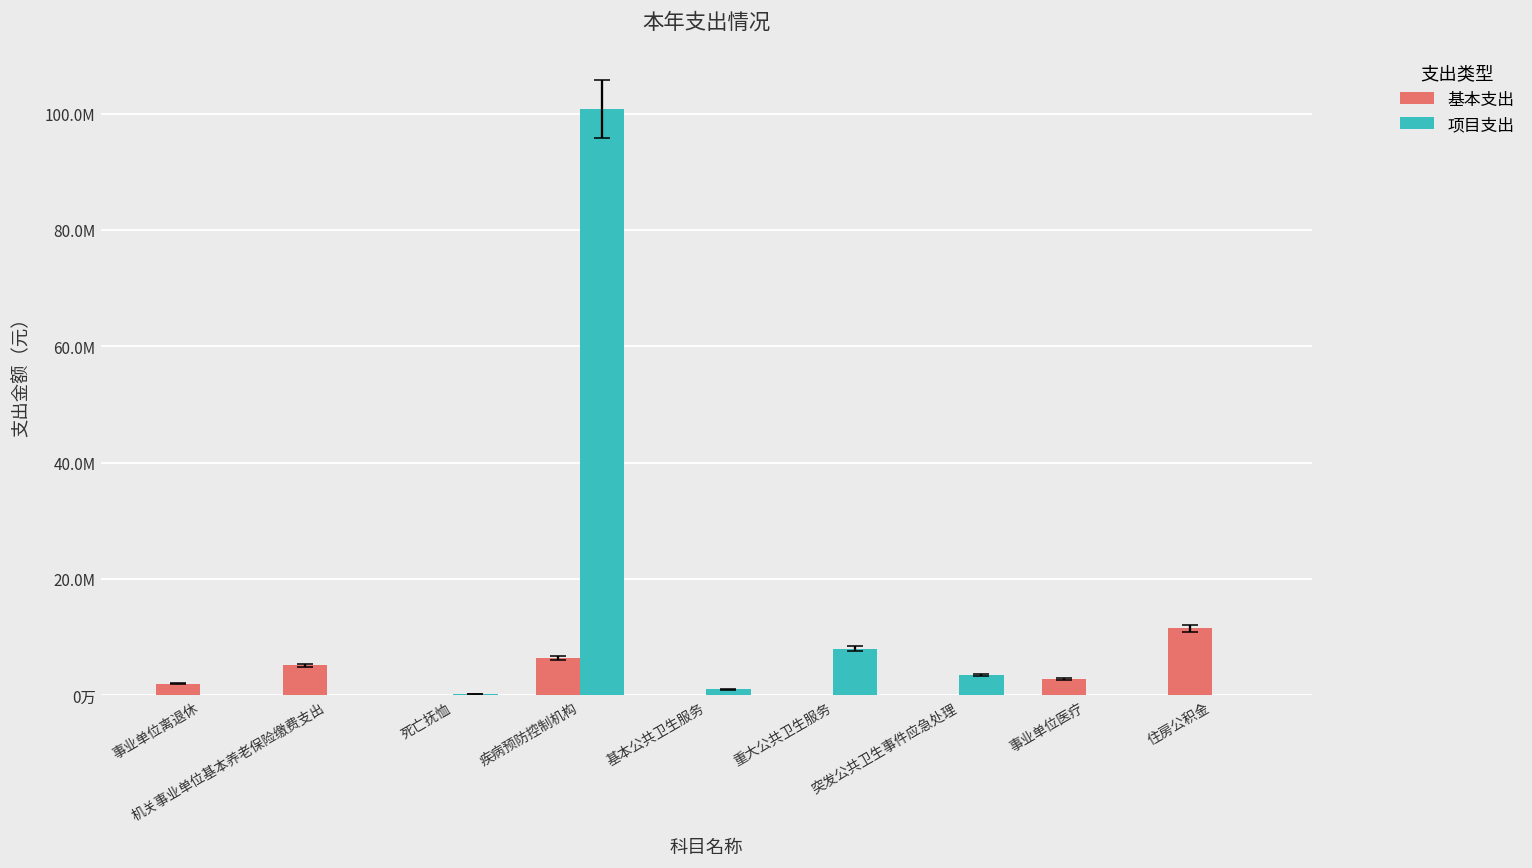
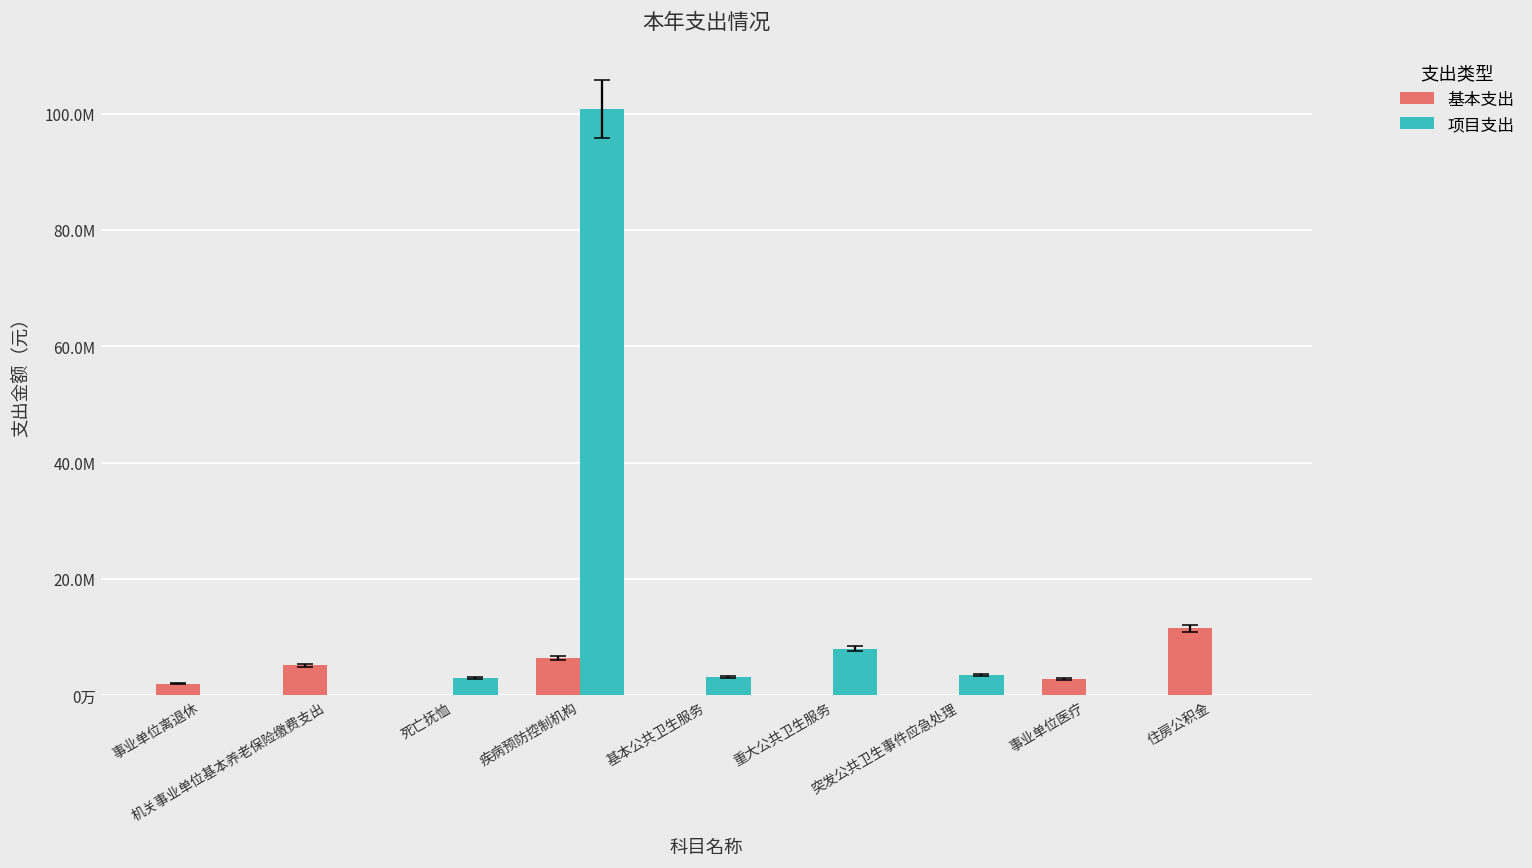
  {
    "基本支出": {
      "事业单位离退休": 2000000,
      "机关事业单位基本养老保险缴费支出": 5000000,
      "死亡抚恤": 0,
      "疾病预防控制机构": 6000000,
      "基本公共卫生服务": 0,
      "重大公共卫生服务": 0,
      "突发公共卫生事件应急处理": 0,
      "事业单位医疗": 3000000,
      "住房公积金": 12000000
    },
    "项目支出": {
      "事业单位离退休": 0,
      "机关事业单位基本养老保险缴费支出": 0,
-     "死亡抚恤": 0,
+     "死亡抚恤": 3000000,
      "疾病预防控制机构": 101000000,
-     "基本公共卫生服务": 1000000,
+     "基本公共卫生服务": 3000000,
      "重大公共卫生服务": 8000000,
      "突发公共卫生事件应急处理": 3000000,
      "事业单位医疗": 0,
      "住房公积金": 0
    }
  }
